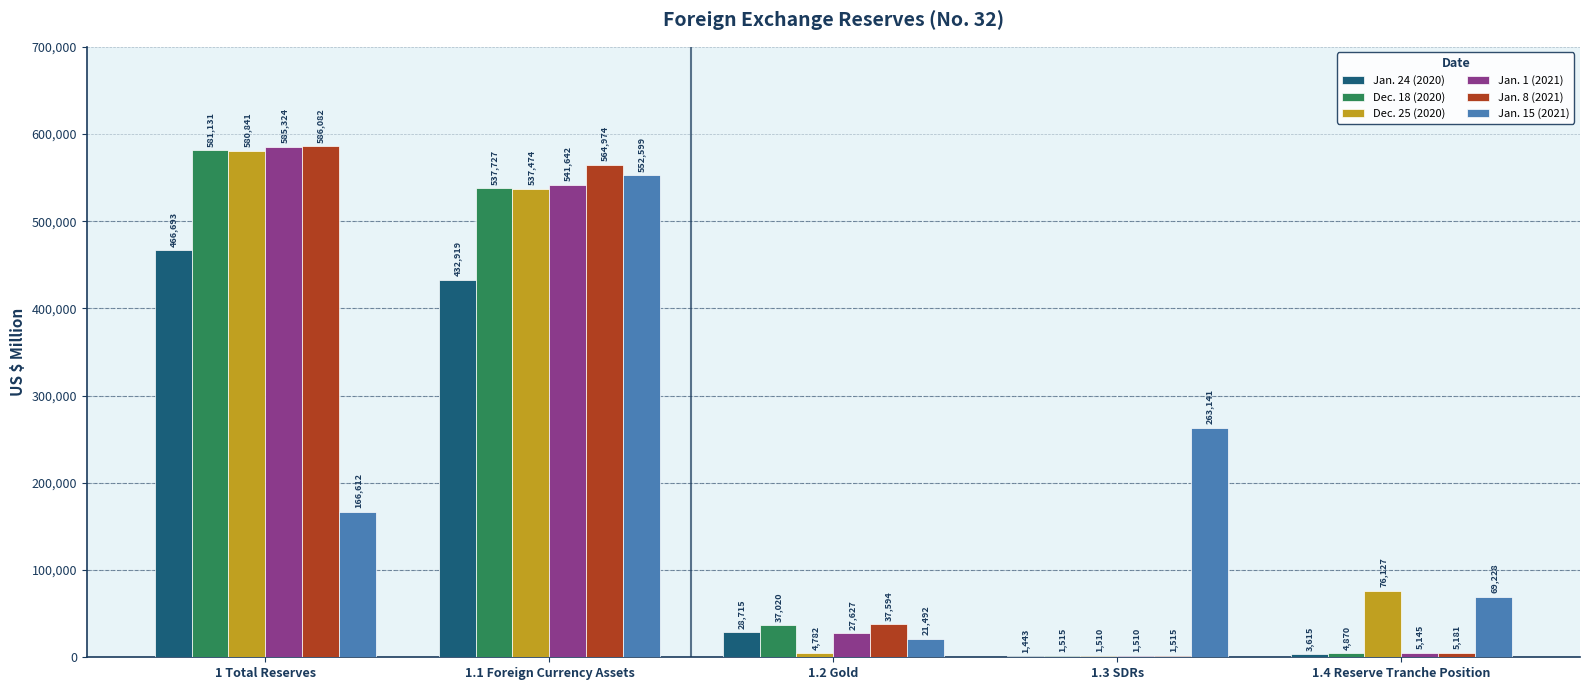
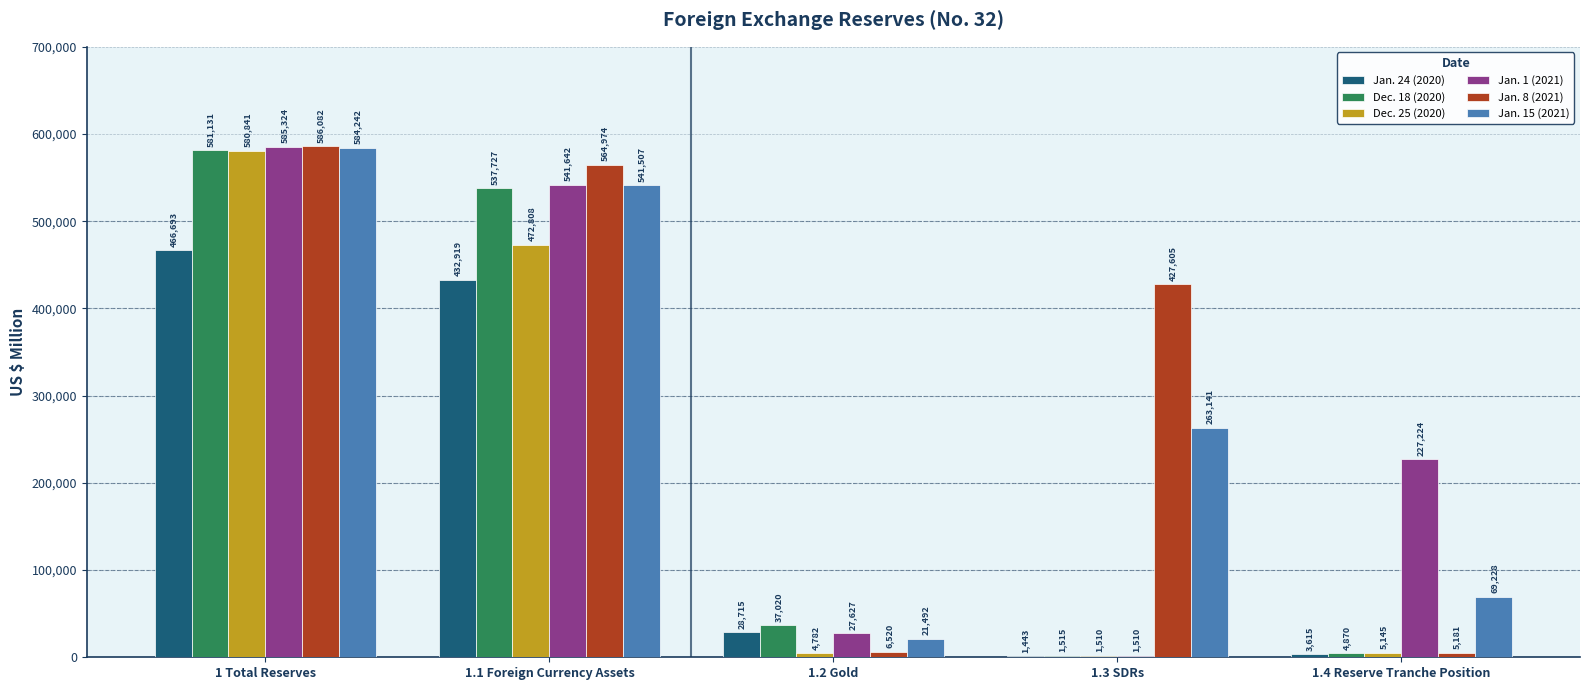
  {
    "Dec. 25 (2020)": {
      "1 Total Reserves": "580,841",
-     "1.1 Foreign Currency Assets": "537,474",
+     "1.1 Foreign Currency Assets": "472,808",
      "1.2 Gold": "4,782",
      "1.3 SDRs": "1,510",
-     "1.4 Reserve Tranche Position": "76,127"
+     "1.4 Reserve Tranche Position": "5,145"
    },
    "Jan. 1 (2021)": {
      "1 Total Reserves": "585,324",
      "1.1 Foreign Currency Assets": "541,642",
      "1.2 Gold": "27,627",
      "1.3 SDRs": "1,510",
-     "1.4 Reserve Tranche Position": "5,145"
+     "1.4 Reserve Tranche Position": "227,224"
    },
    "Jan. 8 (2021)": {
      "1 Total Reserves": "586,082",
      "1.1 Foreign Currency Assets": "564,974",
-     "1.2 Gold": "37,594",
-     "1.3 SDRs": "1,515",
+     "1.2 Gold": "6,520",
+     "1.3 SDRs": "427,605",
      "1.4 Reserve Tranche Position": "5,181"
    },
    "Jan. 15 (2021)": {
-     "1 Total Reserves": "166,612",
-     "1.1 Foreign Currency Assets": "552,599",
+     "1 Total Reserves": "584,242",
+     "1.1 Foreign Currency Assets": "541,507",
      "1.2 Gold": "21,492",
      "1.3 SDRs": "263,141",
      "1.4 Reserve Tranche Position": "69,228"
    }
  }
